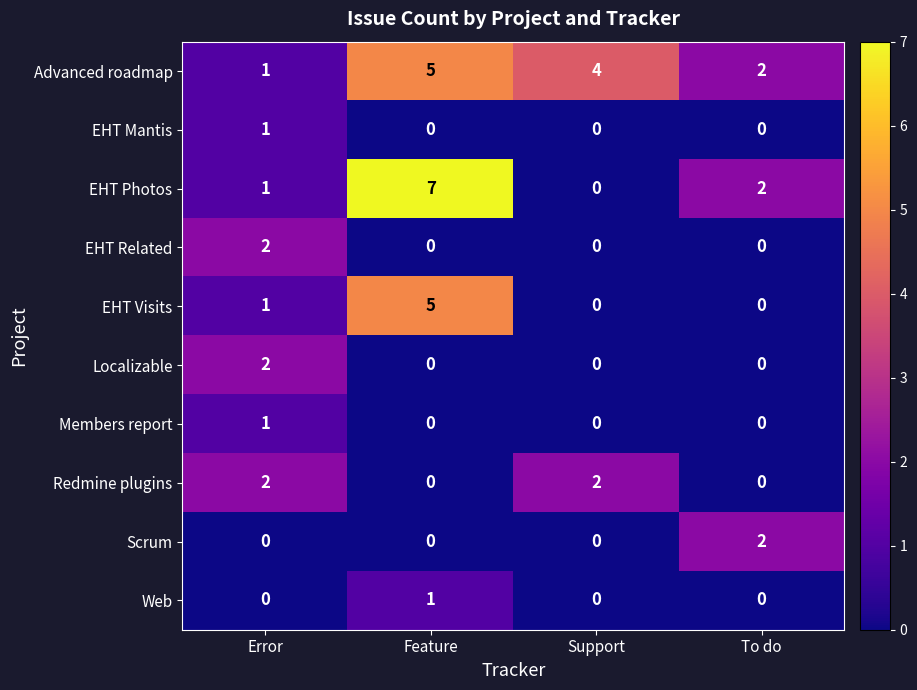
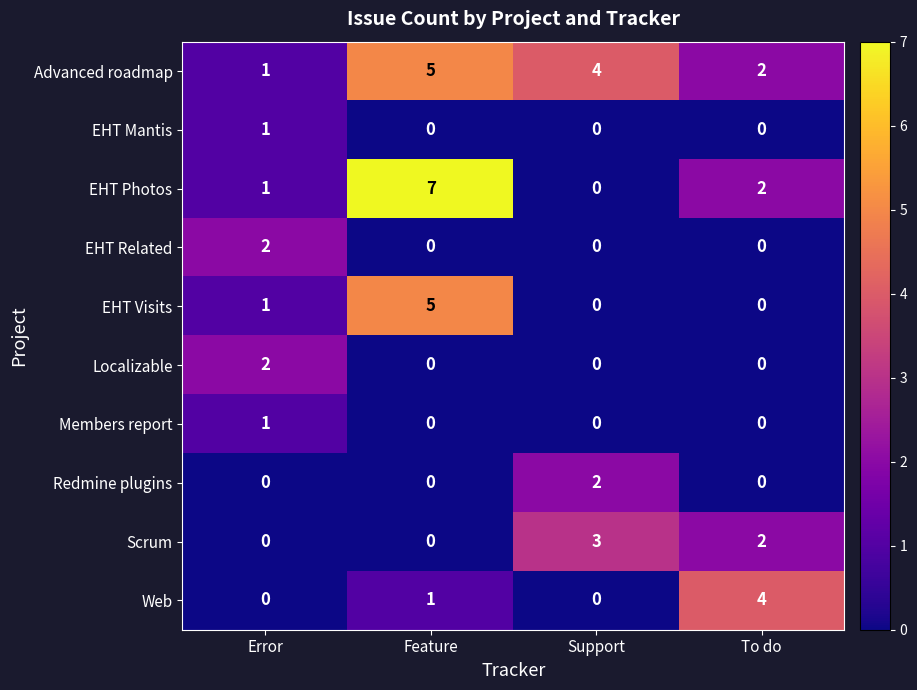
  {
    "Advanced roadmap": {
      "Error": 1,
      "Feature": 5,
      "Support": 4,
      "To do": 2
    },
    "EHT Mantis": {
      "Error": 1,
      "Feature": 0,
      "Support": 0,
      "To do": 0
    },
    "EHT Photos": {
      "Error": 1,
      "Feature": 7,
      "Support": 0,
      "To do": 2
    },
    "EHT Related": {
      "Error": 2,
      "Feature": 0,
      "Support": 0,
      "To do": 0
    },
    "EHT Visits": {
      "Error": 1,
      "Feature": 5,
      "Support": 0,
      "To do": 0
    },
    "Localizable": {
      "Error": 2,
      "Feature": 0,
      "Support": 0,
      "To do": 0
    },
    "Members report": {
      "Error": 1,
      "Feature": 0,
      "Support": 0,
      "To do": 0
    },
    "Redmine plugins": {
-     "Error": 2,
+     "Error": 0,
      "Feature": 0,
      "Support": 2,
      "To do": 0
    },
    "Scrum": {
      "Error": 0,
      "Feature": 0,
-     "Support": 0,
+     "Support": 3,
      "To do": 2
    },
    "Web": {
      "Error": 0,
      "Feature": 1,
      "Support": 0,
-     "To do": 0
+     "To do": 4
    }
  }
